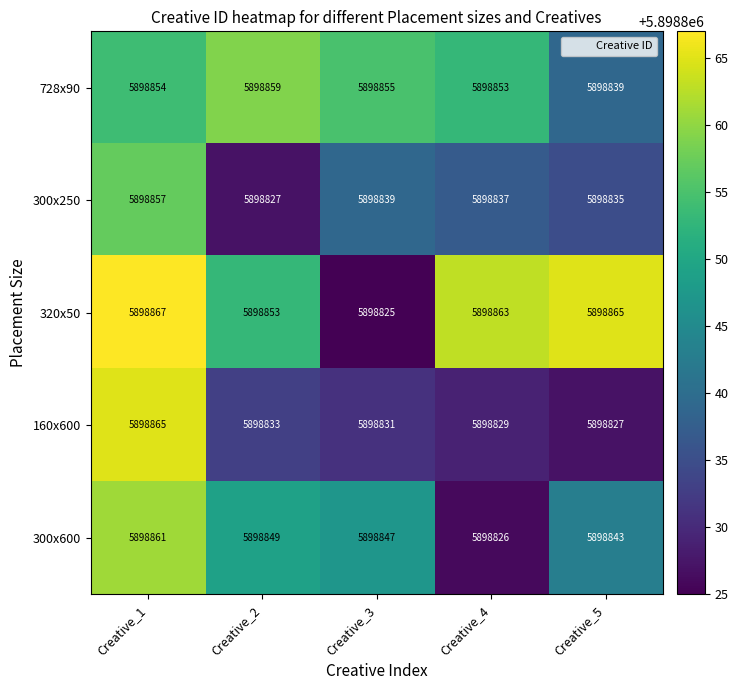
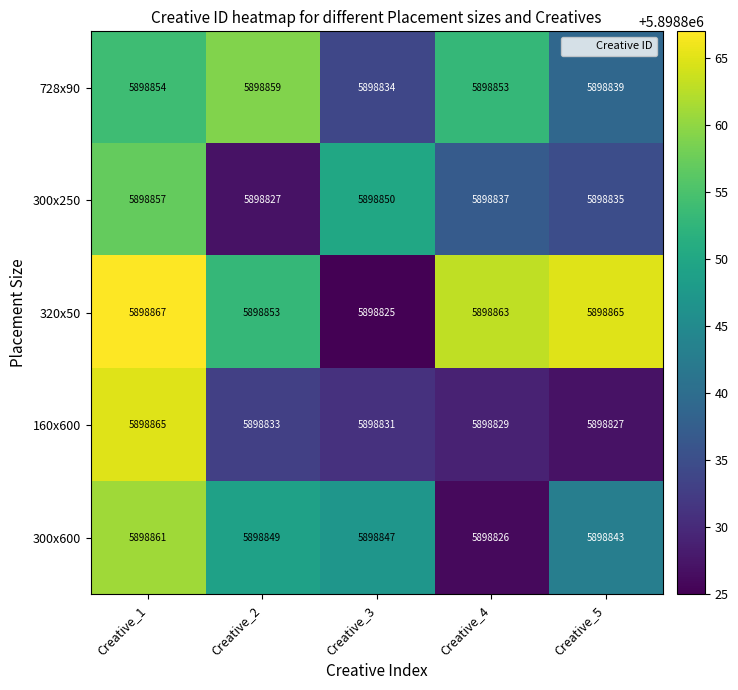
  {
    "728x90": {
      "Creative_1": 5898854,
      "Creative_2": 5898859,
-     "Creative_3": 5898855,
+     "Creative_3": 5898834,
      "Creative_4": 5898853,
      "Creative_5": 5898839
    },
    "300x250": {
      "Creative_1": 5898857,
      "Creative_2": 5898827,
-     "Creative_3": 5898839,
+     "Creative_3": 5898850,
      "Creative_4": 5898837,
      "Creative_5": 5898835
    },
    "320x50": {
      "Creative_1": 5898867,
      "Creative_2": 5898853,
      "Creative_3": 5898825,
      "Creative_4": 5898863,
      "Creative_5": 5898865
    },
    "160x600": {
      "Creative_1": 5898865,
      "Creative_2": 5898833,
      "Creative_3": 5898831,
      "Creative_4": 5898829,
      "Creative_5": 5898827
    },
    "300x600": {
      "Creative_1": 5898861,
      "Creative_2": 5898849,
      "Creative_3": 5898847,
      "Creative_4": 5898826,
      "Creative_5": 5898843
    }
  }
